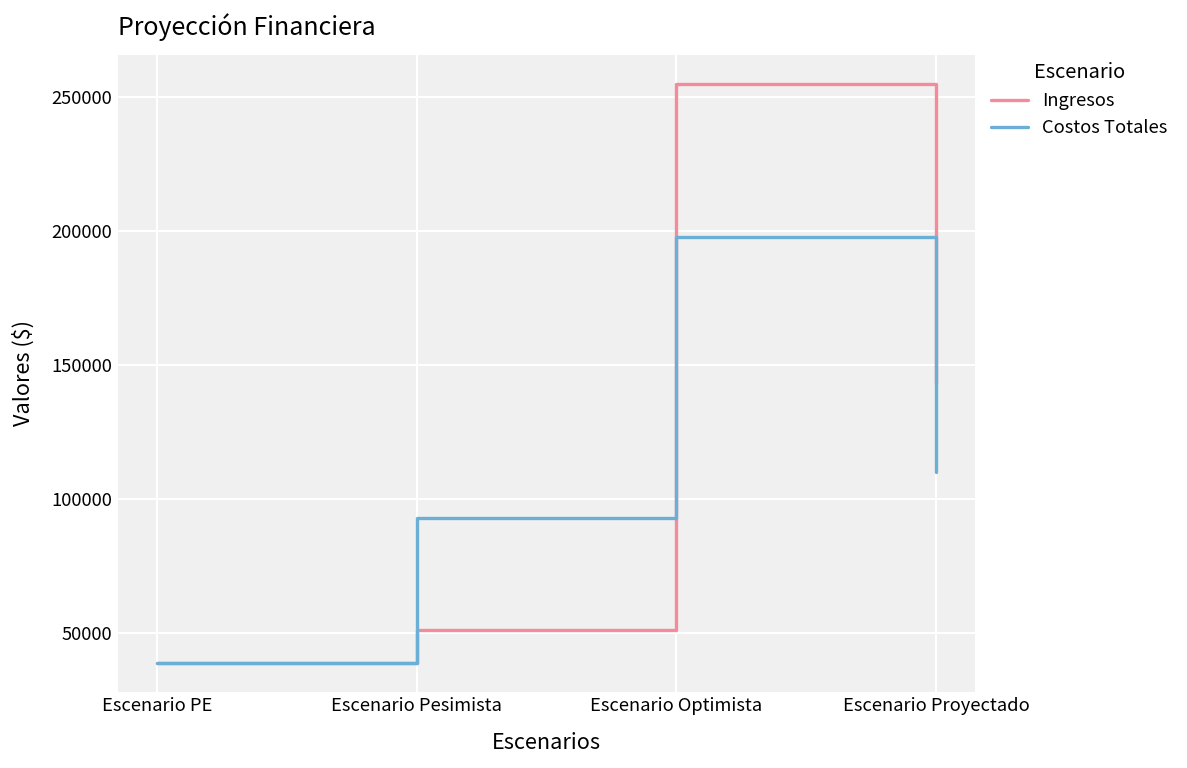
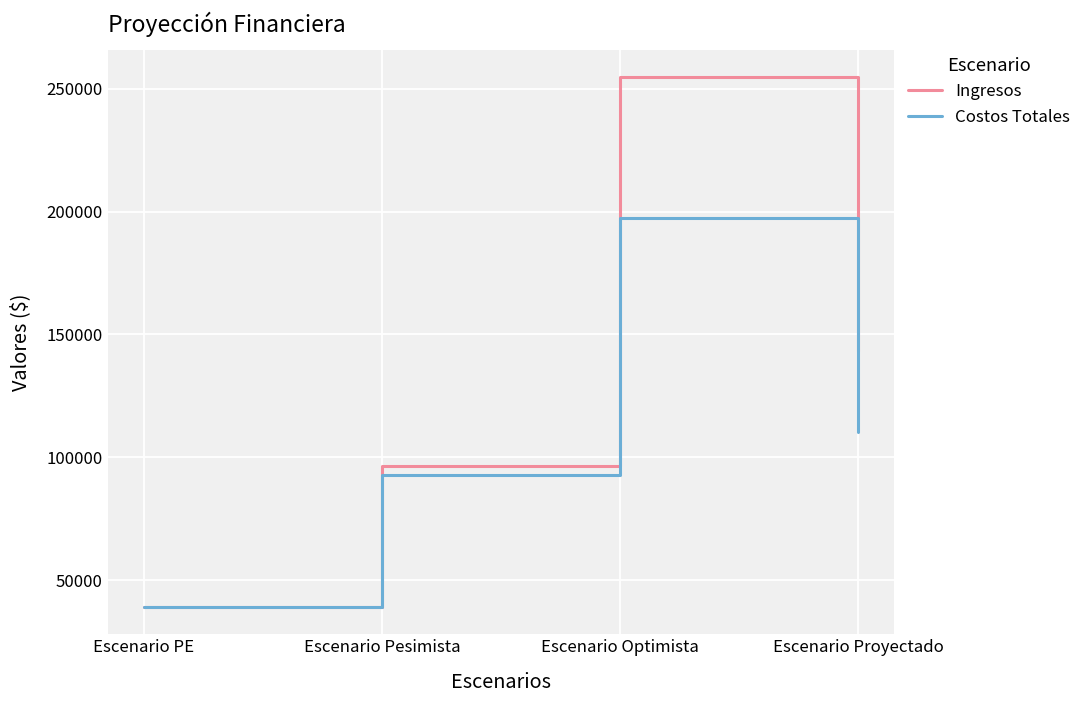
  {
    "Ingresos": {
-     "Escenario Pesimista": 51000,
+     "Escenario Pesimista": 96000,
      "Escenario Optimista": 255000,
      "Escenario Proyectado": 143000
    },
    "Costos Totales": {
      "Escenario Pesimista": 93000,
      "Escenario Optimista": 198000,
      "Escenario Proyectado": 110000
    }
  }
